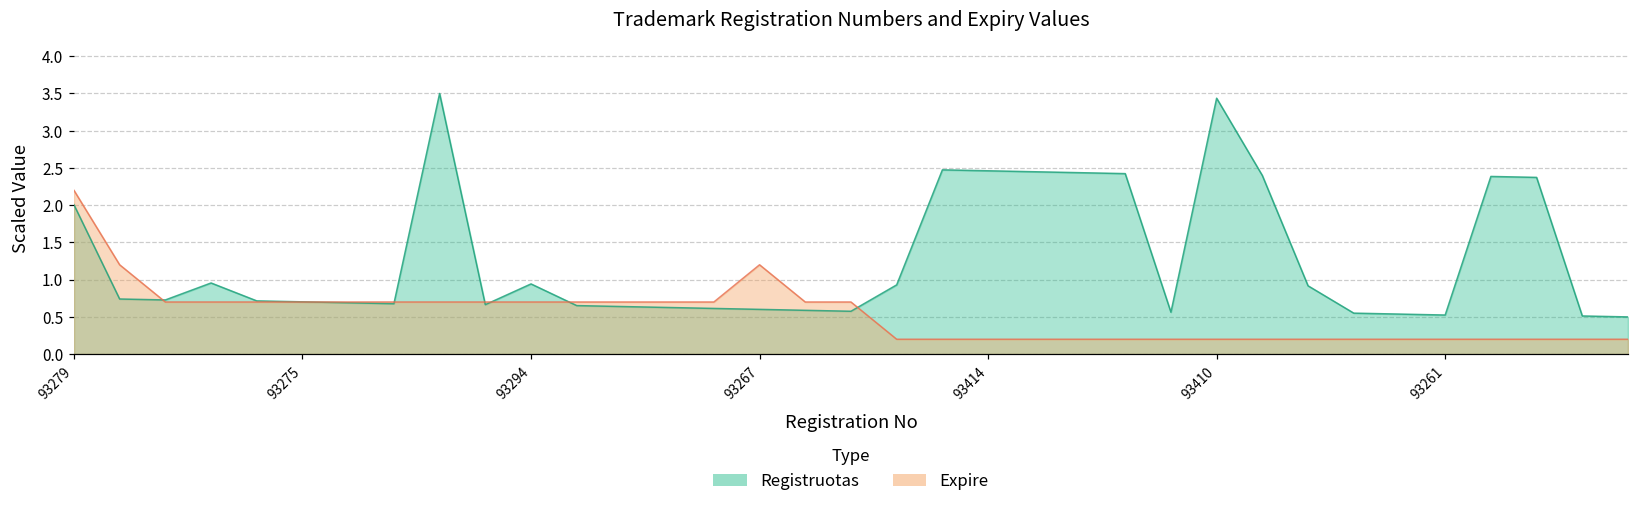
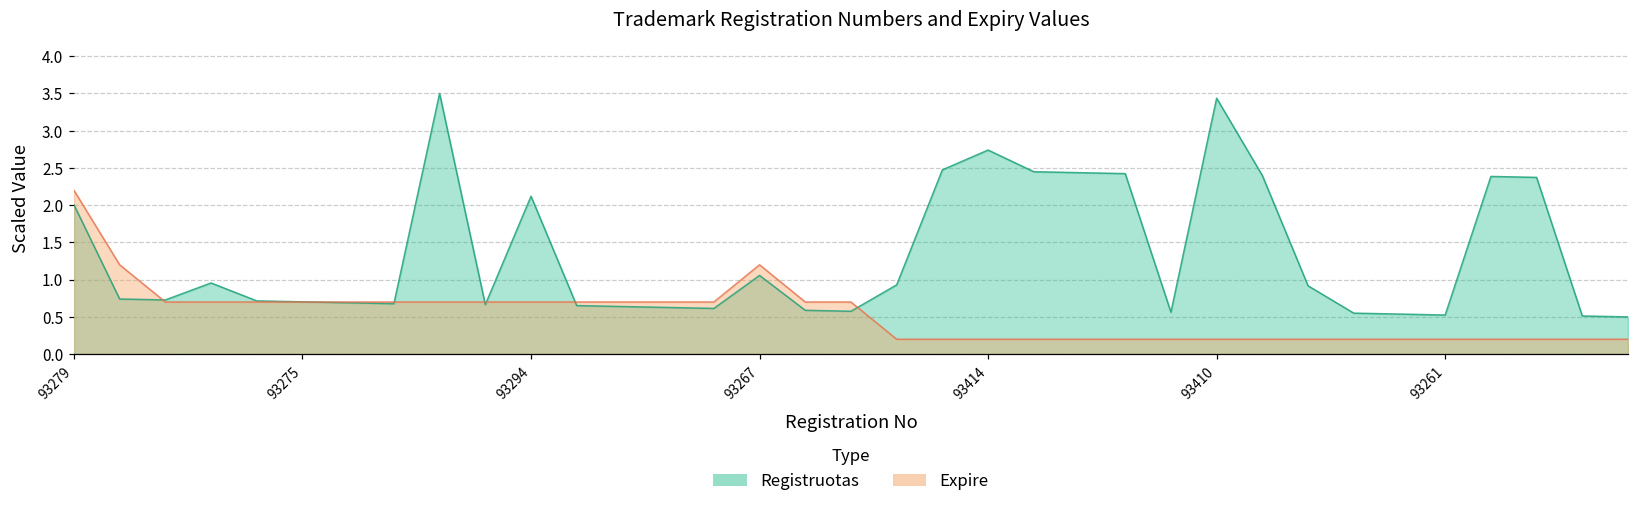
  {
    "Registruotas": {
      "93279": 2.0,
-     "93294": 0.9,
-     "93267": 0.6,
-     "93414": 2.5,
+     "93294": 2.1,
+     "93267": 1.1,
+     "93414": 2.7,
      "93410": 3.4,
      "93261": 0.5
    },
    "Expire": {
      "93279": 2.2,
      "93294": 0.7,
      "93267": 1.2,
      "93414": 0.2,
      "93410": 0.2,
      "93261": 0.2
    }
  }
